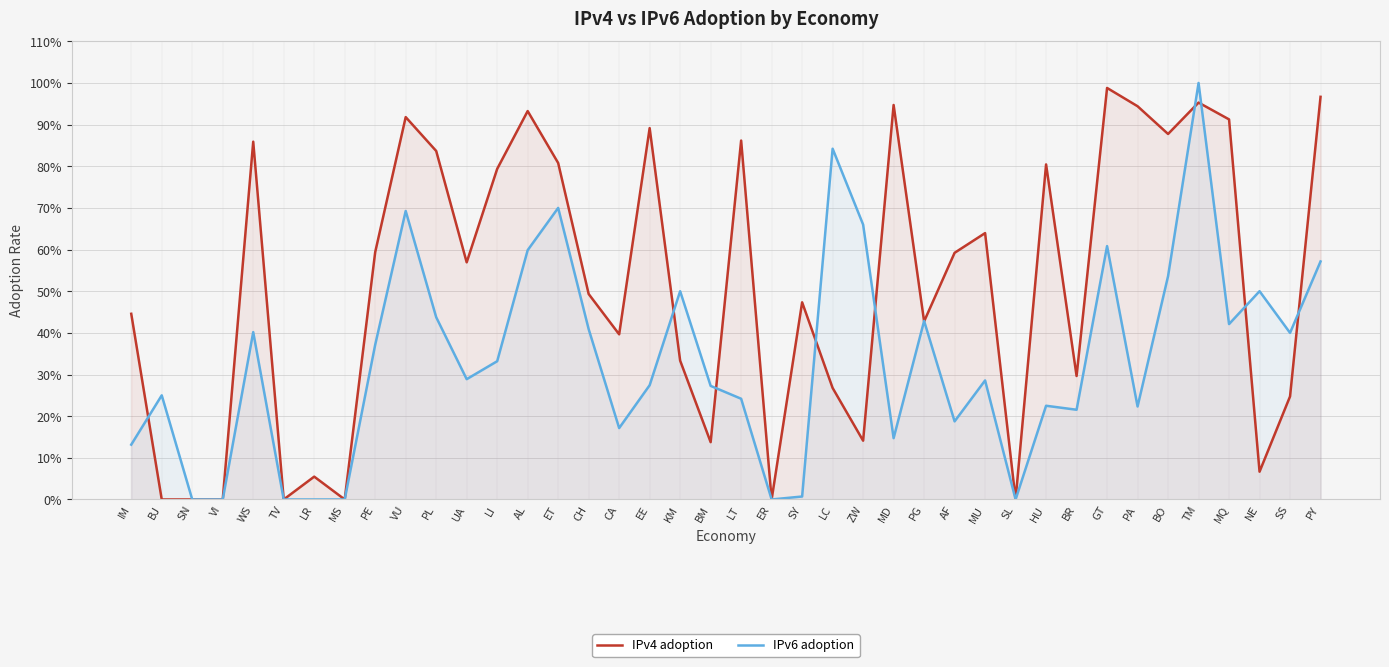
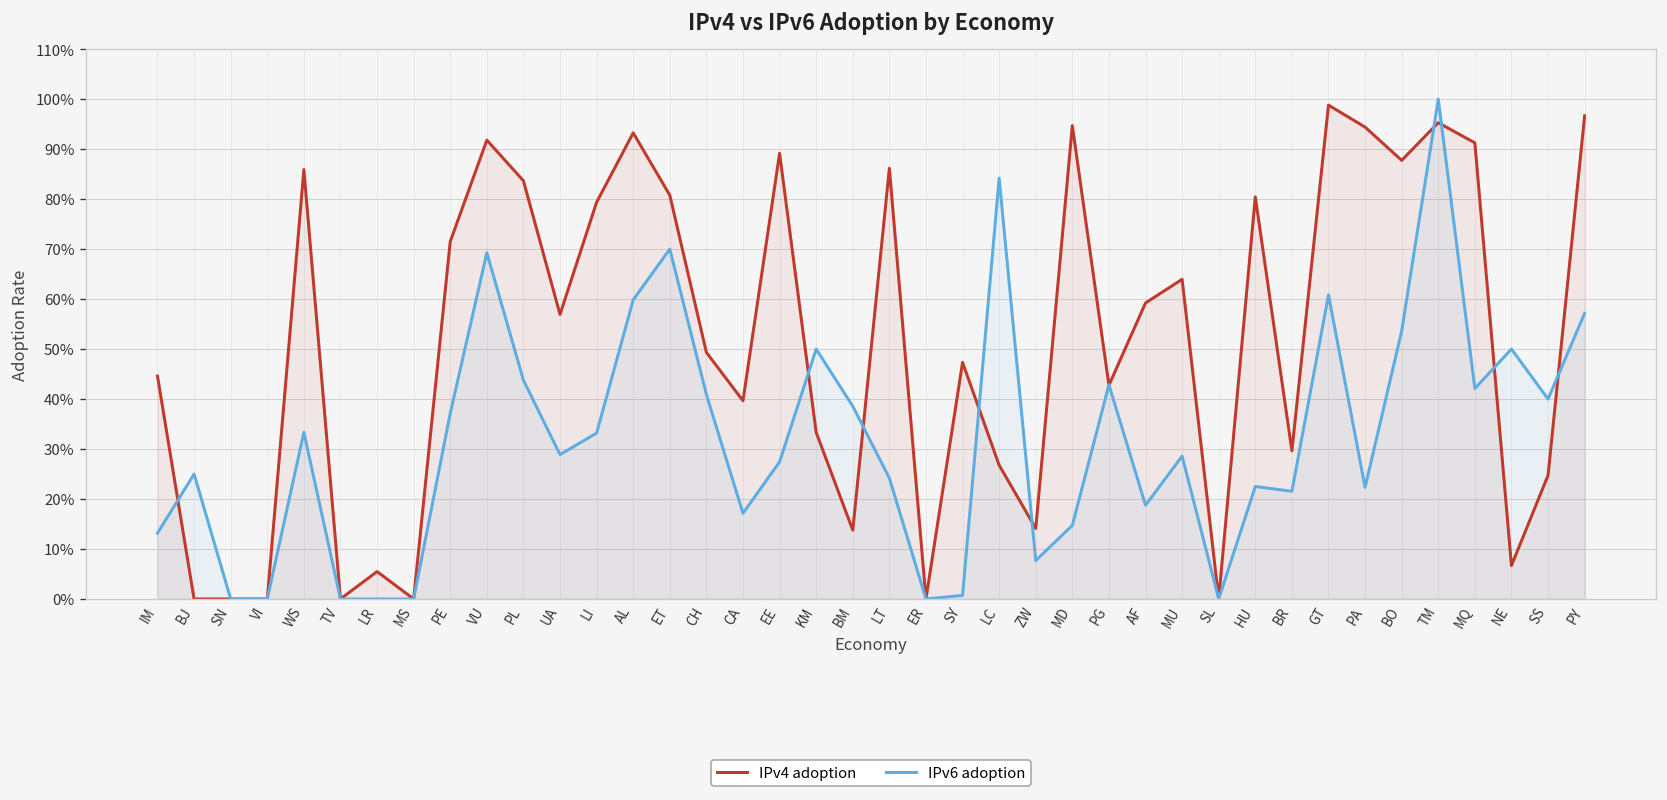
  {
    "IPv4 adoption": {
      "IM": "45%",
      "BJ": "0%",
      "WS": "86%",
      "LR": "5%",
-     "PE": "59%",
+     "PE": "72%",
      "VU": "92%",
      "PL": "84%",
      "UA": "57%",
      "LI": "79%",
      "AL": "93%",
      "ET": "81%",
      "CH": "49%",
      "CA": "40%",
      "EE": "89%",
      "KM": "33%",
      "BM": "14%",
      "LT": "86%",
      "SY": "47%",
      "LC": "27%",
      "ZW": "14%",
      "MD": "95%",
      "AF": "59%",
      "MU": "64%",
      "HU": "80%",
      "BR": "30%",
      "GT": "99%",
      "PA": "94%",
      "BO": "88%",
      "TM": "95%",
      "MQ": "91%",
      "NE": "7%",
      "SS": "25%",
      "PY": "97%"
    },
    "IPv6 adoption": {
      "IM": "13%",
      "BJ": "25%",
-     "WS": "40%",
+     "WS": "33%",
      "LR": "0%",
      "PE": "37%",
      "VU": "69%",
      "PL": "44%",
      "UA": "29%",
      "LI": "33%",
      "AL": "60%",
      "ET": "70%",
      "CH": "41%",
      "CA": "17%",
      "EE": "27%",
      "KM": "50%",
-     "BM": "27%",
+     "BM": "39%",
      "LT": "24%",
      "SY": "1%",
      "LC": "84%",
-     "ZW": "66%",
+     "ZW": "8%",
      "MD": "15%",
      "AF": "19%",
      "MU": "29%",
      "HU": "23%",
      "BR": "22%",
      "GT": "61%",
      "PA": "22%",
      "BO": "54%",
      "TM": "100%",
      "MQ": "42%",
      "NE": "50%",
      "SS": "40%",
      "PY": "57%"
    }
  }
